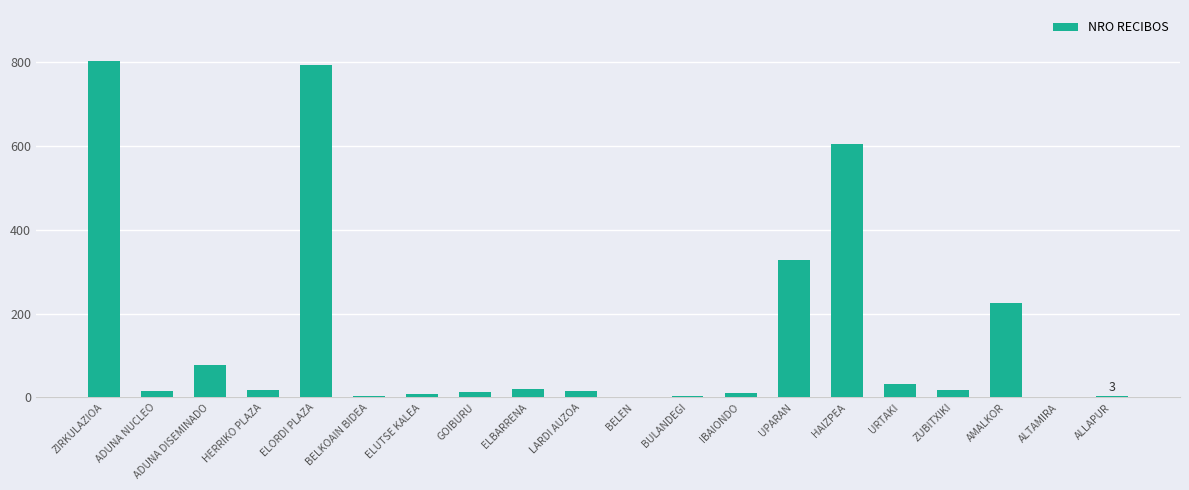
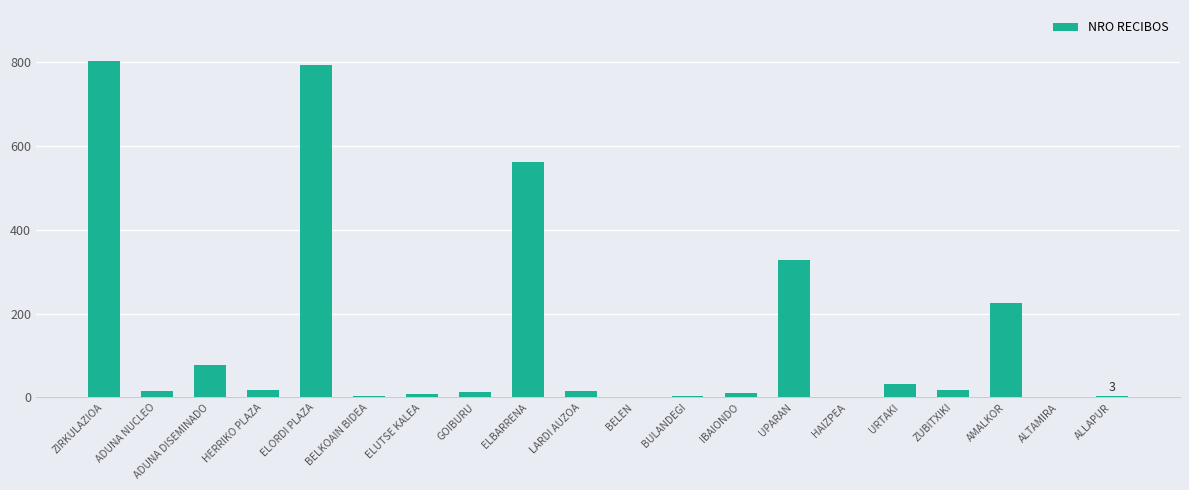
  {
    "ZIRKULAZIOA": 800,
    "ADUNA NUCLEO": 20,
    "ADUNA DISEMINADO": 80,
    "HERRIKO PLAZA": 20,
    "ELORDI PLAZA": 790,
    "ELUTSE KALEA": 10,
    "GOIBURU": 10,
-   "ELBARRENA": 20,
+   "ELBARRENA": 560,
    "LARDI AUZOA": 20,
    "IBAIONDO": 10,
    "UPARAN": 330,
-   "HAIZPEA": 600,
+   "HAIZPEA": 0,
    "URTAKI": 30,
    "ZUBITXIKI": 20,
    "AMALKOR": 230
  }
